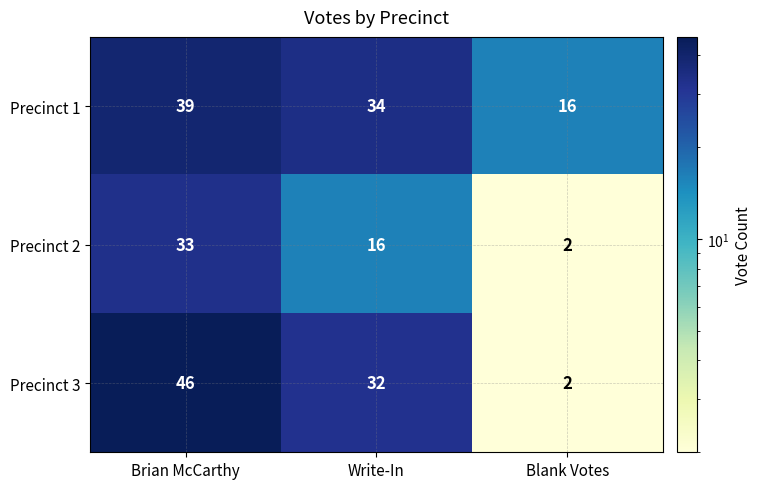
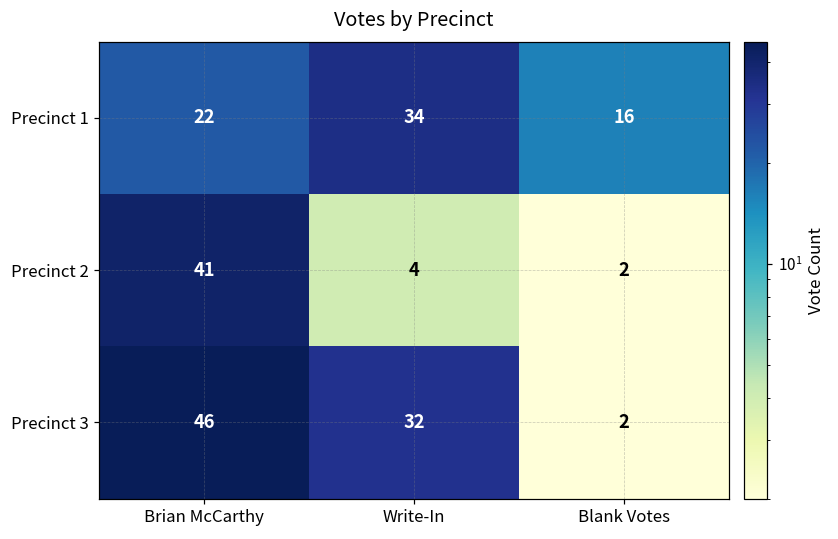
  {
    "Precinct 1": {
-     "Brian McCarthy": 39,
+     "Brian McCarthy": 22,
      "Write-In": 34,
      "Blank Votes": 16
    },
    "Precinct 2": {
-     "Brian McCarthy": 33,
-     "Write-In": 16,
+     "Brian McCarthy": 41,
+     "Write-In": 4,
      "Blank Votes": 2
    },
    "Precinct 3": {
      "Brian McCarthy": 46,
      "Write-In": 32,
      "Blank Votes": 2
    }
  }
